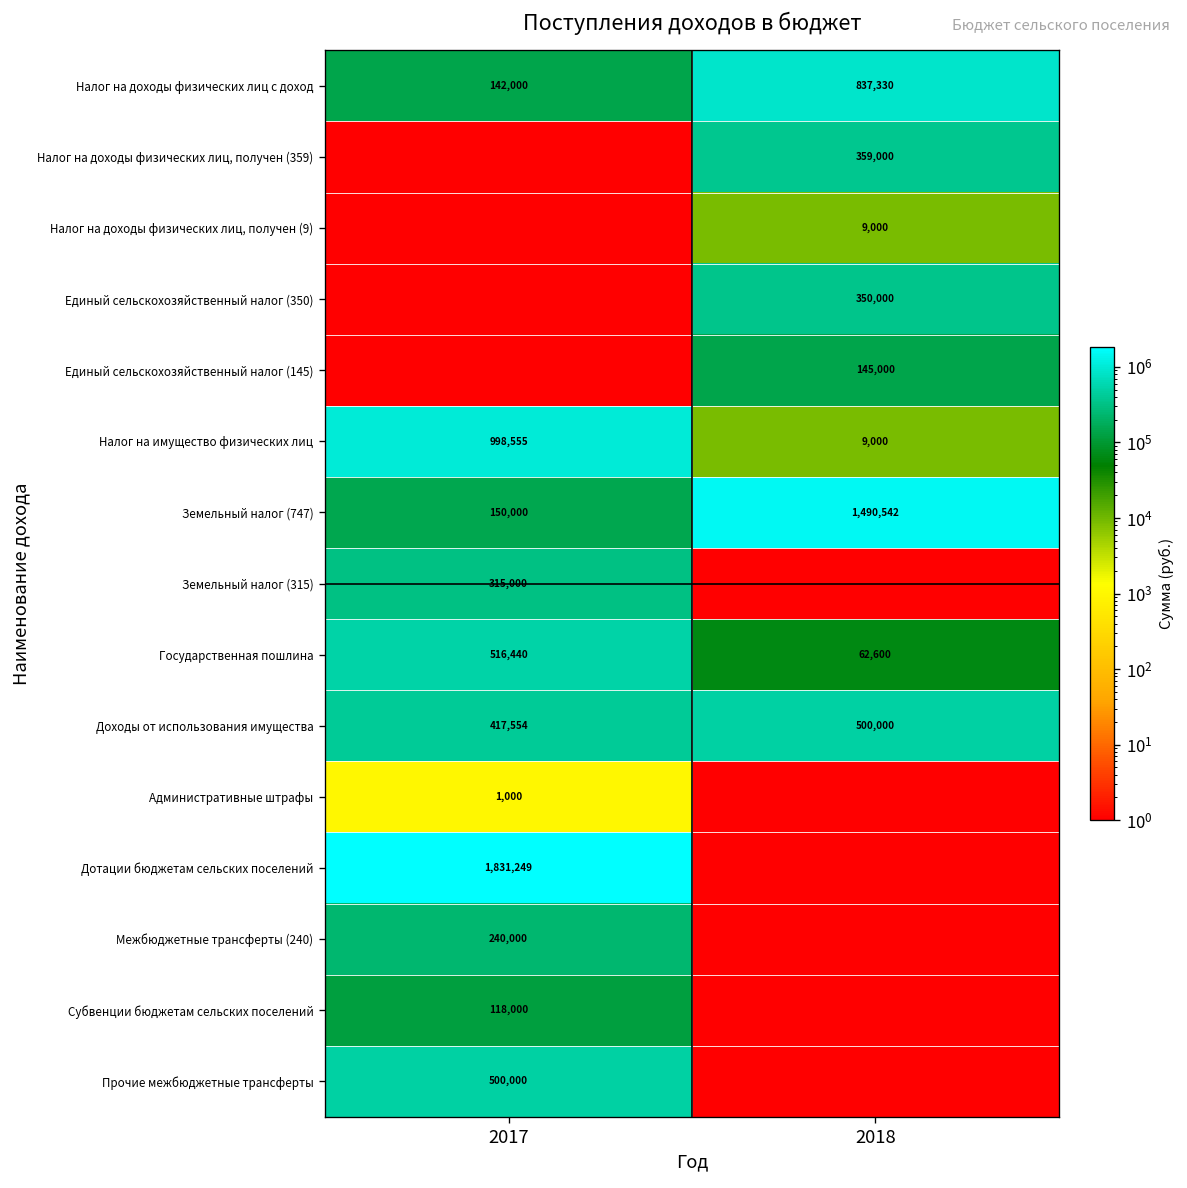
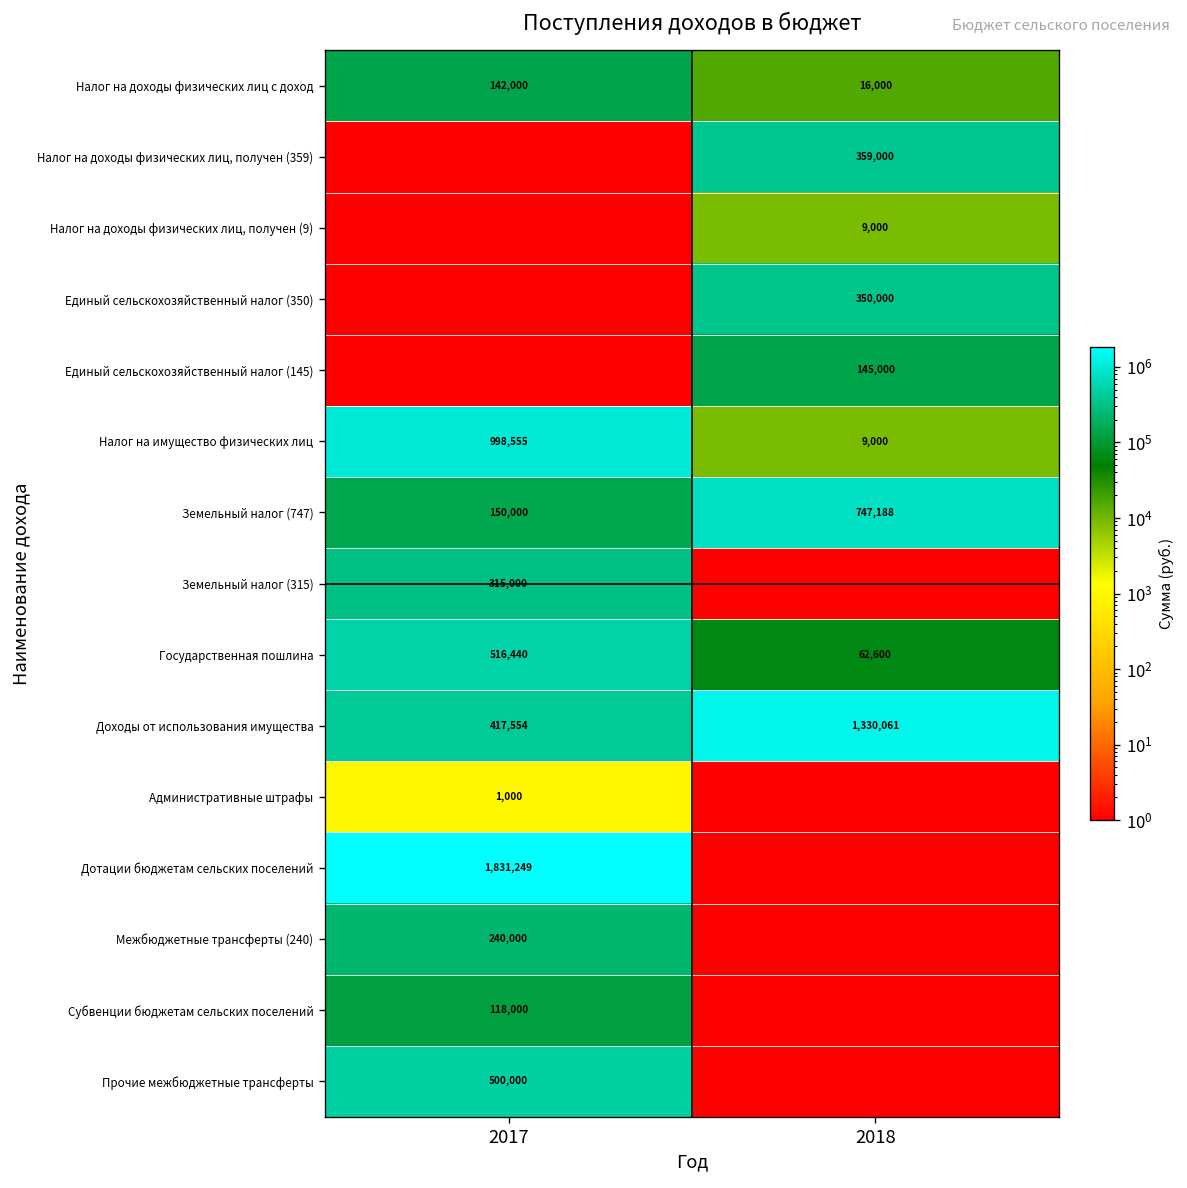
  {
    "Налог на доходы физических лиц с доход": {
      "2017": "142,000",
-     "2018": "837,330"
+     "2018": "16,000"
    },
    "Налог на доходы физических лиц, получен (359)": {
      "2018": "359,000"
    },
    "Налог на доходы физических лиц, получен (9)": {
      "2018": "9,000"
    },
    "Единый сельскохозяйственный налог (350)": {
      "2018": "350,000"
    },
    "Единый сельскохозяйственный налог (145)": {
      "2018": "145,000"
    },
    "Налог на имущество физических лиц": {
      "2017": "998,555",
      "2018": "9,000"
    },
    "Земельный налог (747)": {
      "2017": "150,000",
-     "2018": "1,490,542"
+     "2018": "747,188"
    },
    "Земельный налог (315)": {
      "2017": "315,000"
    },
    "Государственная пошлина": {
      "2017": "516,440",
      "2018": "62,600"
    },
    "Доходы от использования имущества": {
      "2017": "417,554",
-     "2018": "500,000"
+     "2018": "1,330,061"
    },
    "Административные штрафы": {
      "2017": "1,000"
    },
    "Дотации бюджетам сельских поселений": {
      "2017": "1,831,249"
    },
    "Межбюджетные трансферты (240)": {
      "2017": "240,000"
    },
    "Субвенции бюджетам сельских поселений": {
      "2017": "118,000"
    },
    "Прочие межбюджетные трансферты": {
      "2017": "500,000"
    }
  }
